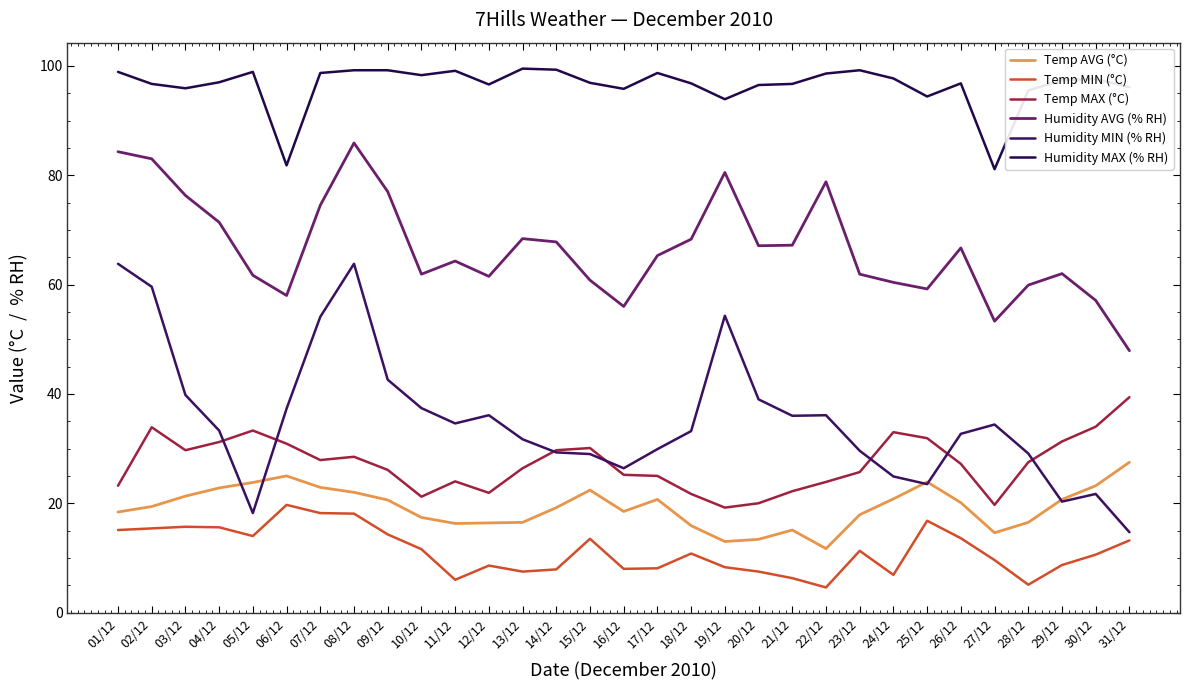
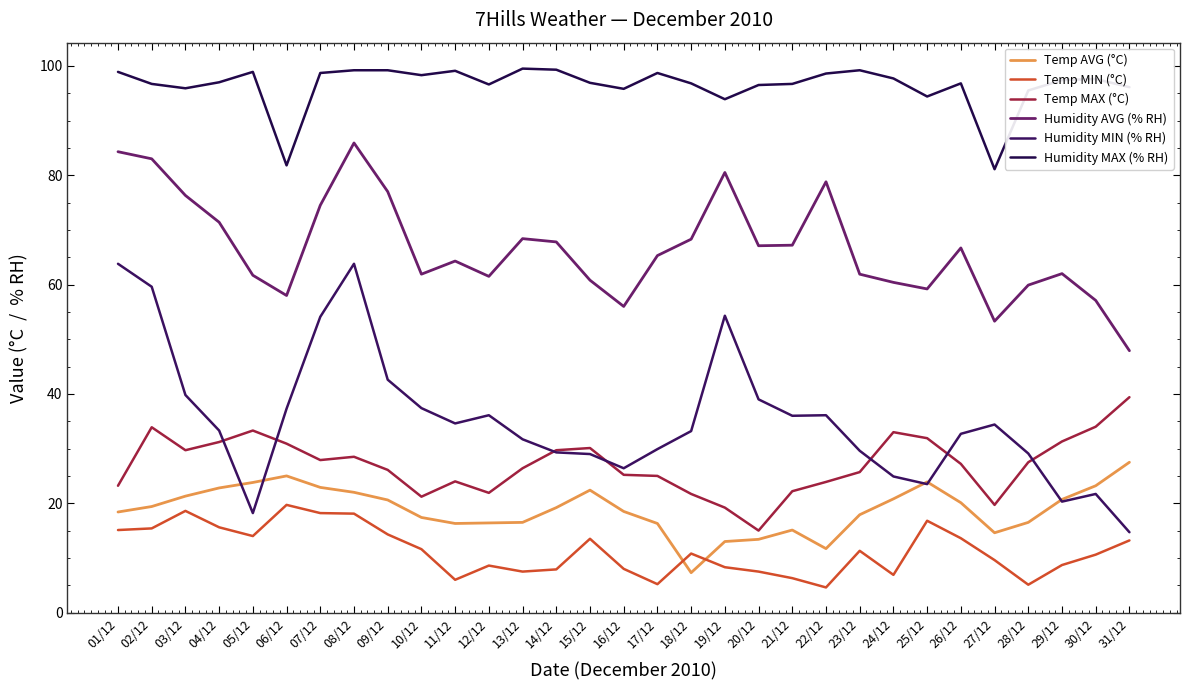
  {
    "Temp AVG (°C)": {
      "01/12": 18,
      "02/12": 19,
      "03/12": 21,
      "04/12": 23,
      "05/12": 24,
      "06/12": 25,
      "07/12": 23,
      "08/12": 22,
      "09/12": 21,
      "10/12": 17,
      "11/12": 16,
      "12/12": 16,
      "13/12": 17,
      "14/12": 19,
      "15/12": 22,
      "16/12": 19,
-     "17/12": 21,
-     "18/12": 16,
+     "17/12": 16,
+     "18/12": 7,
      "19/12": 13,
      "20/12": 13,
      "21/12": 15,
      "22/12": 12,
      "23/12": 18,
      "24/12": 21,
      "26/12": 20,
      "27/12": 15,
      "28/12": 17,
      "30/12": 23,
      "31/12": 28
    },
    "Temp MIN (°C)": {
      "01/12": 15,
      "02/12": 15,
-     "03/12": 16,
+     "03/12": 19,
      "04/12": 16,
      "05/12": 14,
      "06/12": 20,
      "07/12": 18,
      "08/12": 18,
      "09/12": 14,
      "10/12": 12,
      "11/12": 6,
      "12/12": 9,
      "13/12": 8,
      "14/12": 8,
      "15/12": 14,
      "16/12": 8,
-     "17/12": 8,
+     "17/12": 5,
      "18/12": 11,
      "19/12": 8,
      "20/12": 8,
      "21/12": 6,
      "22/12": 5,
      "23/12": 11,
      "24/12": 7,
      "25/12": 17,
      "26/12": 14,
      "27/12": 10,
      "28/12": 5,
      "29/12": 9,
      "30/12": 11,
      "31/12": 13
    },
    "Temp MAX (°C)": {
      "01/12": 23,
      "02/12": 34,
      "03/12": 30,
      "04/12": 31,
      "05/12": 33,
      "06/12": 31,
      "07/12": 28,
      "08/12": 29,
      "09/12": 26,
      "10/12": 21,
      "11/12": 24,
      "12/12": 22,
      "13/12": 26,
      "15/12": 30,
      "16/12": 25,
      "17/12": 25,
      "18/12": 22,
      "19/12": 19,
-     "20/12": 20,
+     "20/12": 15,
      "21/12": 22,
      "22/12": 24,
      "23/12": 26,
      "24/12": 33,
      "25/12": 32,
      "26/12": 27,
      "27/12": 20,
      "28/12": 28,
      "29/12": 31,
      "30/12": 34,
      "31/12": 39
    }
  }
